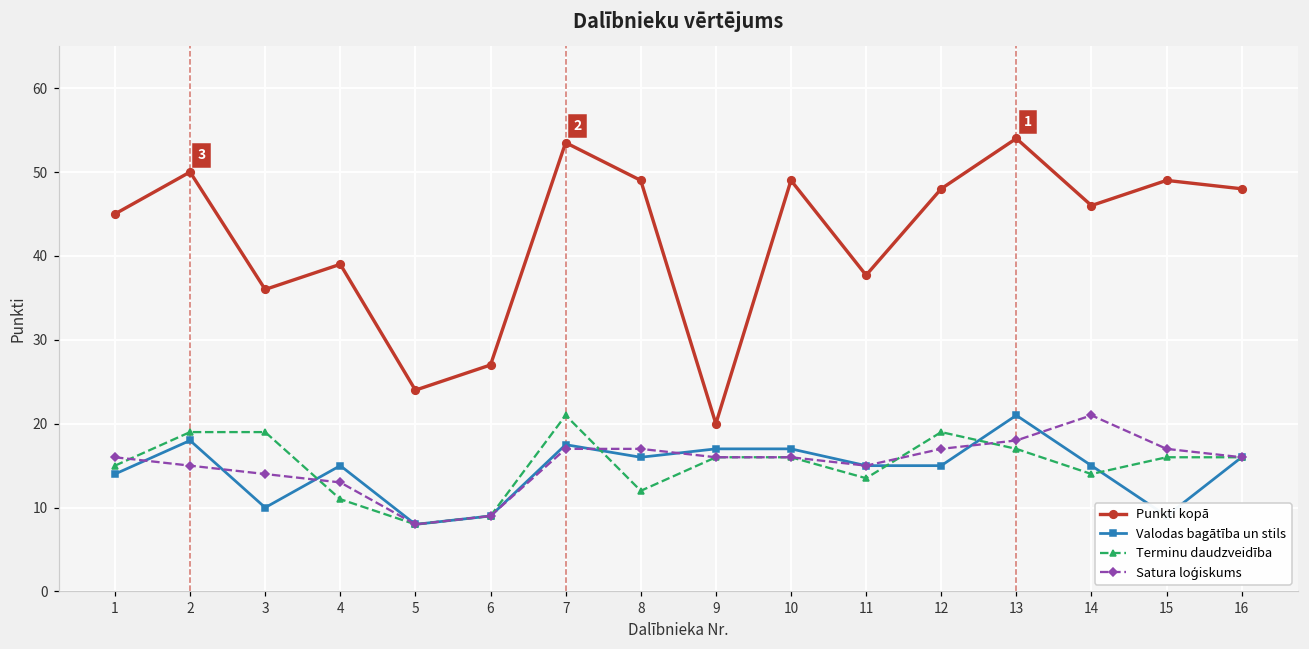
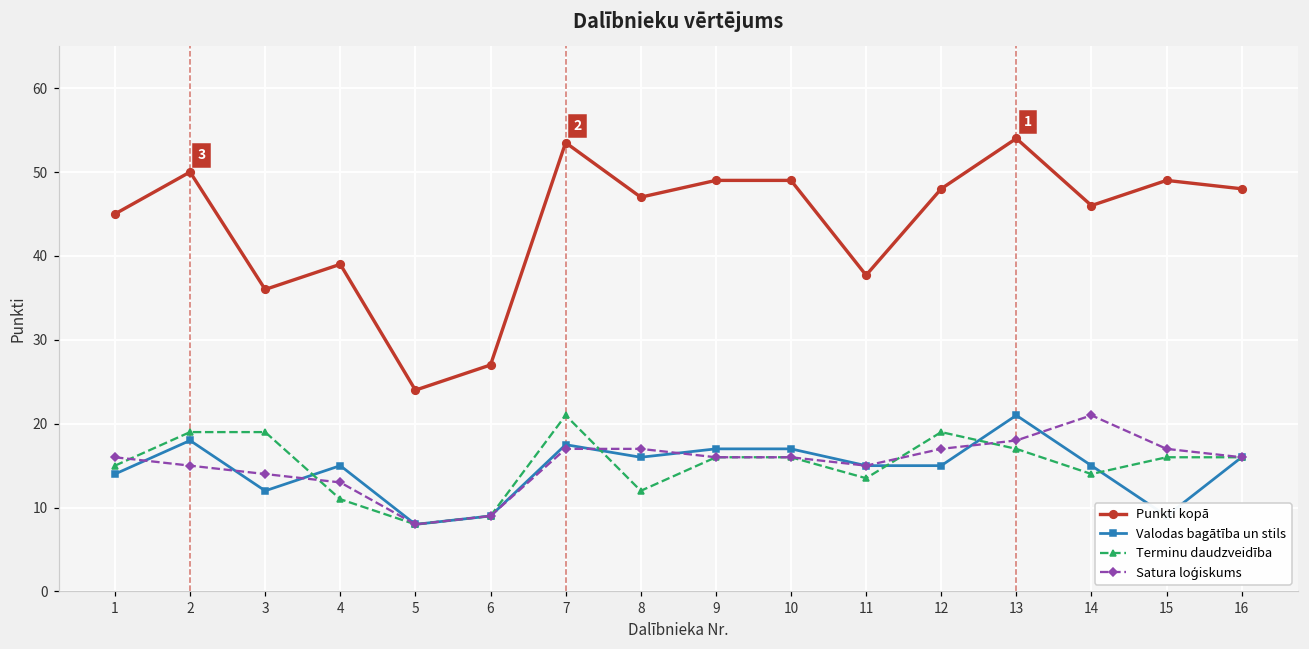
  {
    "Punkti kopā": {
      "1": 45,
      "3": 36,
      "4": 39,
      "5": 24,
      "6": 27,
-     "8": 49,
-     "9": 20,
+     "8": 47,
+     "9": 49,
      "10": 49,
      "11": 38,
      "12": 48,
      "14": 46,
      "15": 49,
      "16": 48
    },
    "Valodas bagātība un stils": {
      "1": 14,
      "2": 18,
-     "3": 10,
+     "3": 12,
      "4": 15,
      "7": 18,
      "8": 16,
      "9": 17,
      "10": 17,
      "12": 15,
      "13": 21,
      "14": 15
    },
    "Terminu daudzveidība": {
      "1": 15,
      "2": 19,
      "3": 19,
      "4": 11,
      "7": 21,
      "8": 12,
      "11": 14,
      "12": 19,
      "13": 17,
      "14": 14,
      "15": 16
    },
    "Satura loģiskums": {
      "1": 16,
      "2": 15,
      "3": 14,
      "4": 13,
      "7": 17,
      "8": 17,
      "12": 17,
      "13": 18,
      "14": 21,
      "15": 17
    }
  }
